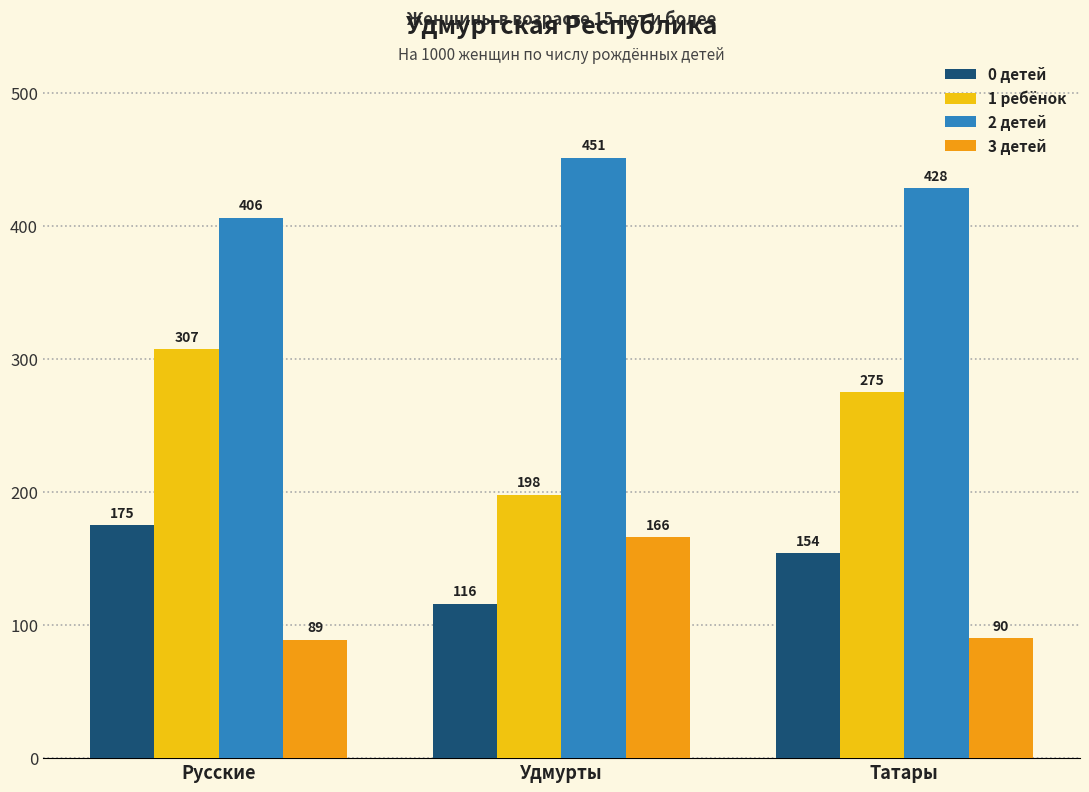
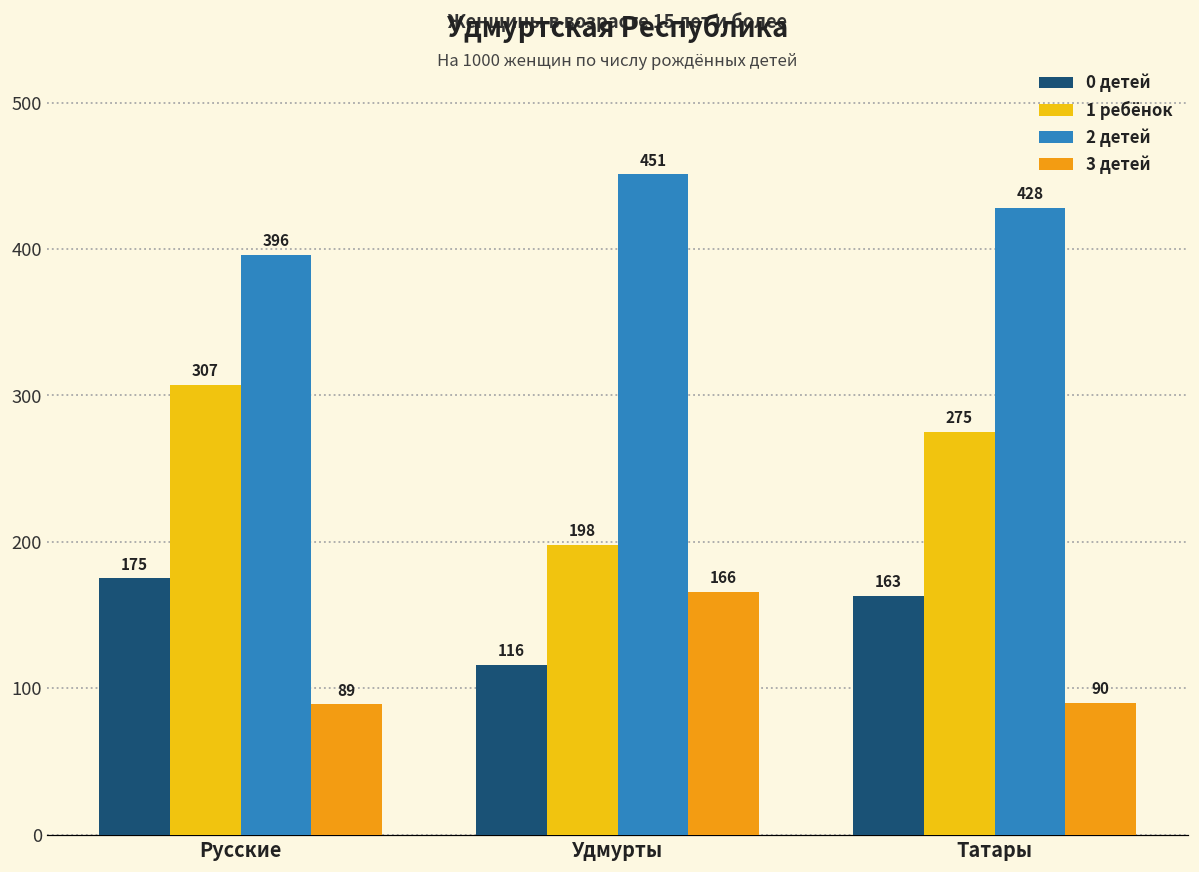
  {
    "0 детей": {
      "Русские": 175,
      "Удмурты": 116,
-     "Татары": 154
+     "Татары": 163
    },
    "2 детей": {
-     "Русские": 406,
+     "Русские": 396,
      "Удмурты": 451,
      "Татары": 428
    }
  }
